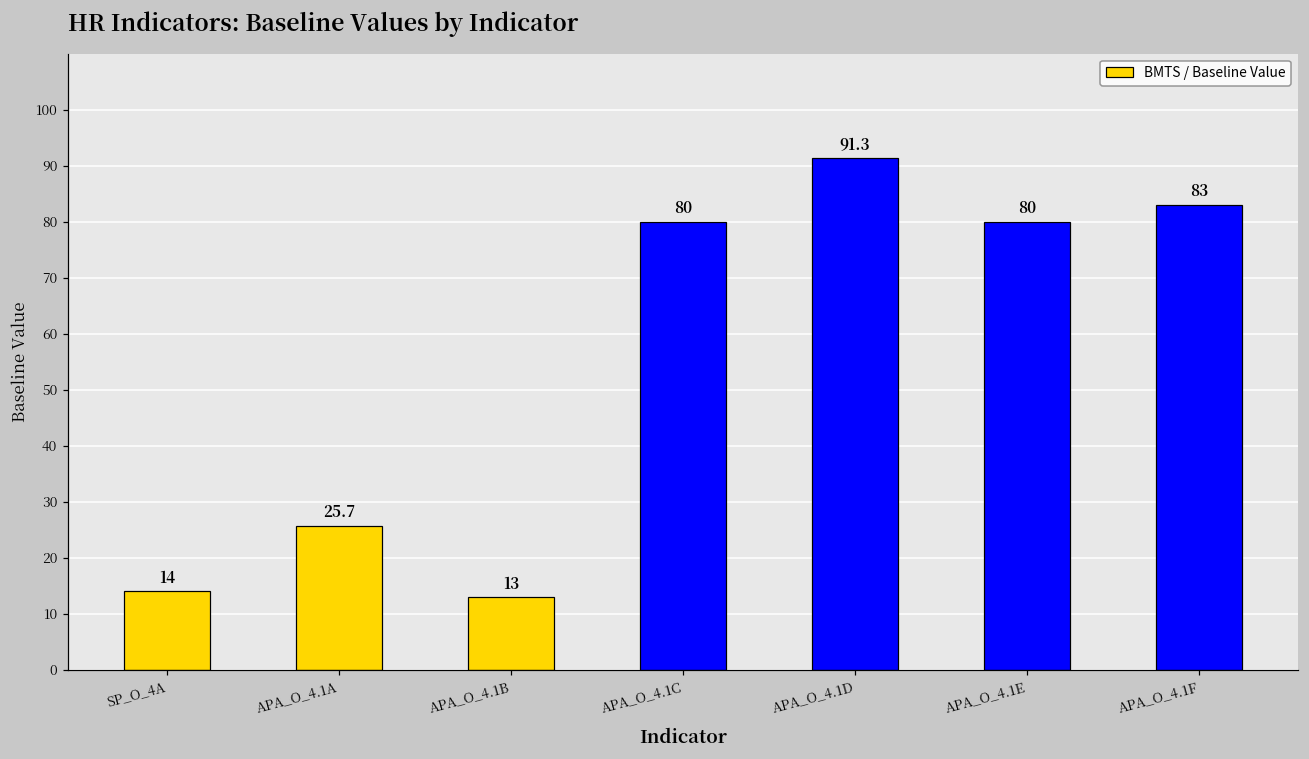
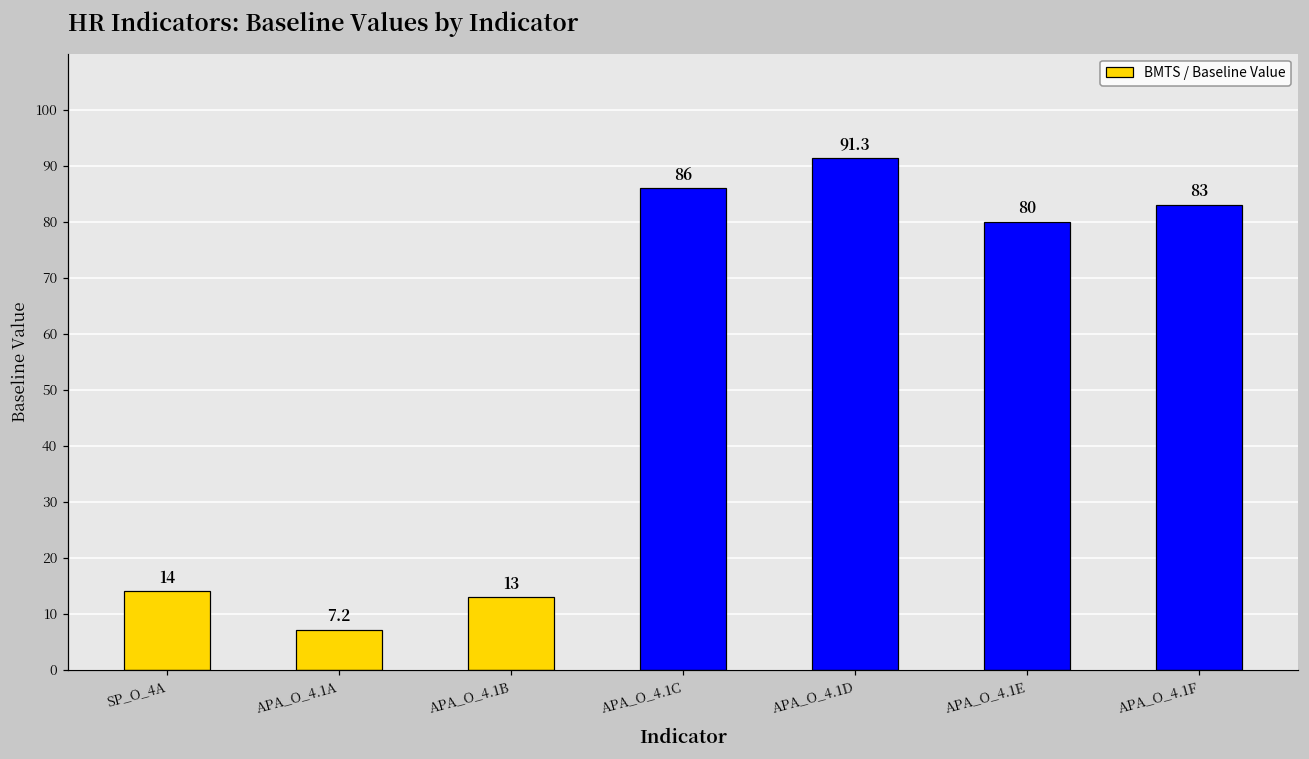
  {
    "SP_O_4A": 14,
-   "APA_O_4.1A": 25.7,
+   "APA_O_4.1A": 7.2,
    "APA_O_4.1B": 13,
-   "APA_O_4.1C": 80,
+   "APA_O_4.1C": 86,
    "APA_O_4.1D": 91.3,
    "APA_O_4.1E": 80,
    "APA_O_4.1F": 83
  }
